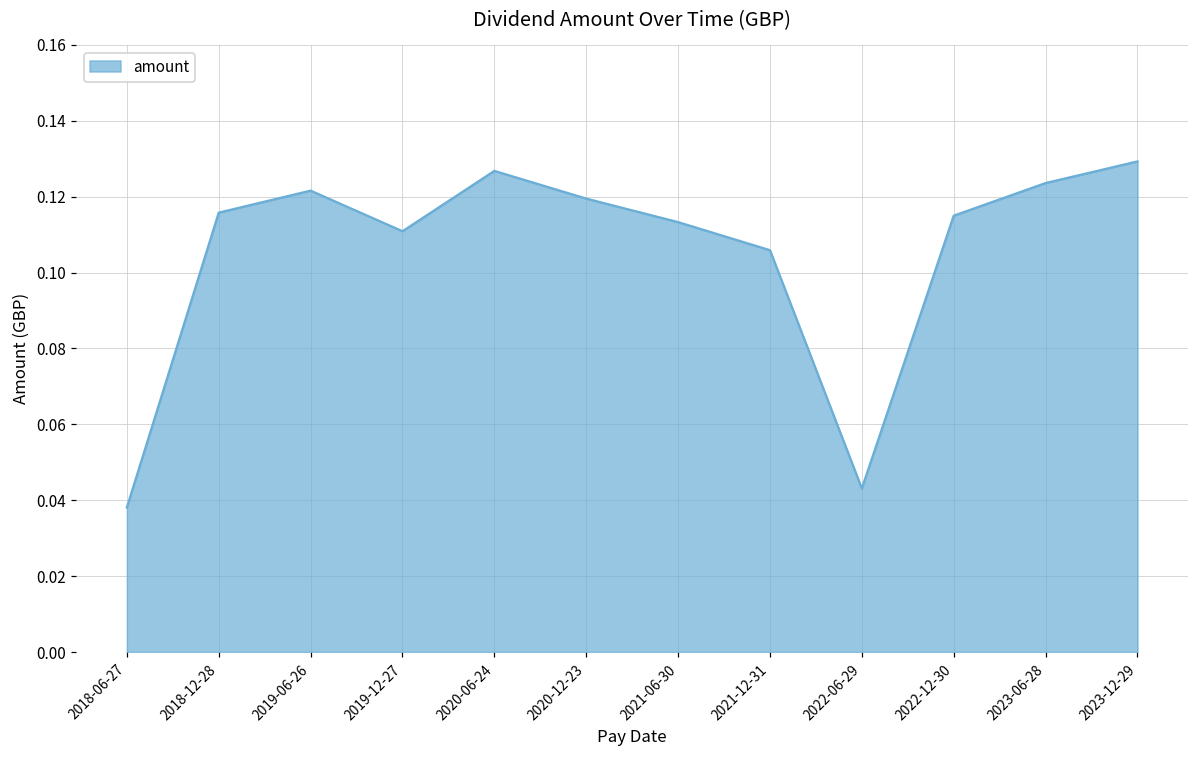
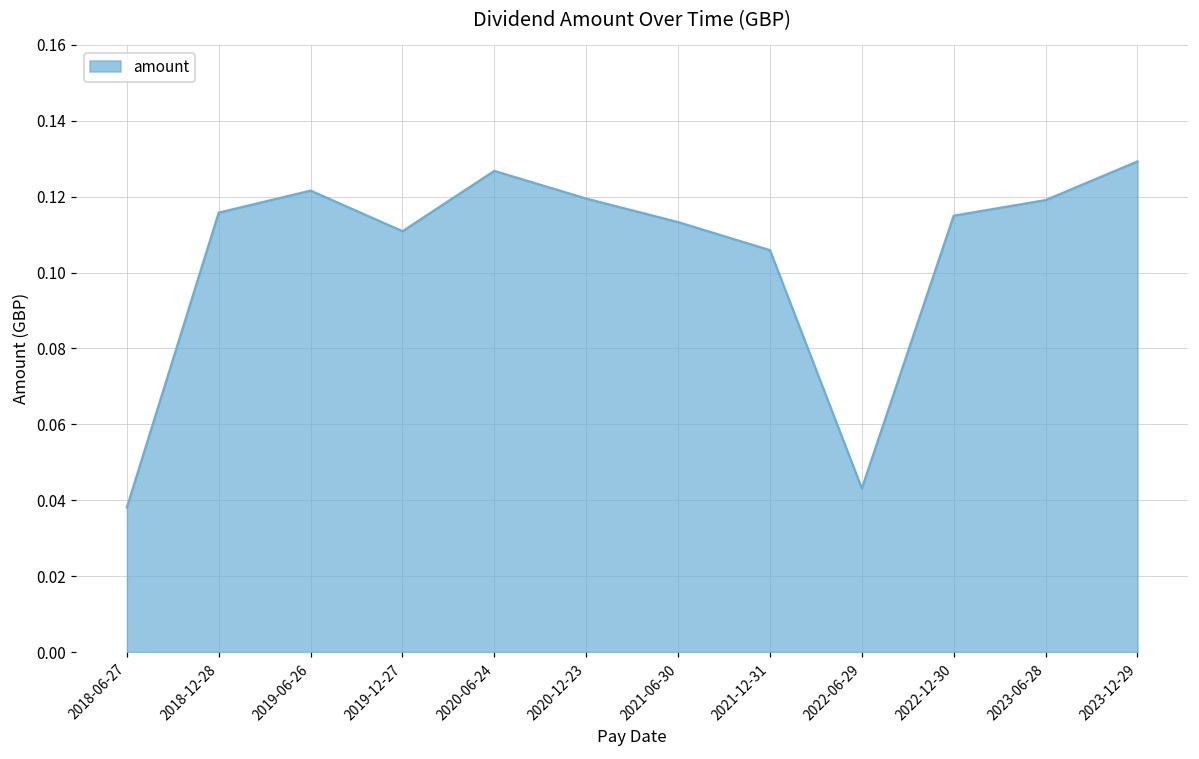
  {
    "2018-06-27": 0.038,
    "2018-12-28": 0.116,
    "2019-06-26": 0.122,
    "2019-12-27": 0.111,
    "2020-06-24": 0.127,
    "2020-12-23": 0.120,
    "2021-06-30": 0.113,
    "2021-12-31": 0.106,
    "2022-06-29": 0.043,
    "2022-12-30": 0.115,
-   "2023-06-28": 0.124,
+   "2023-06-28": 0.119,
    "2023-12-29": 0.129
  }
